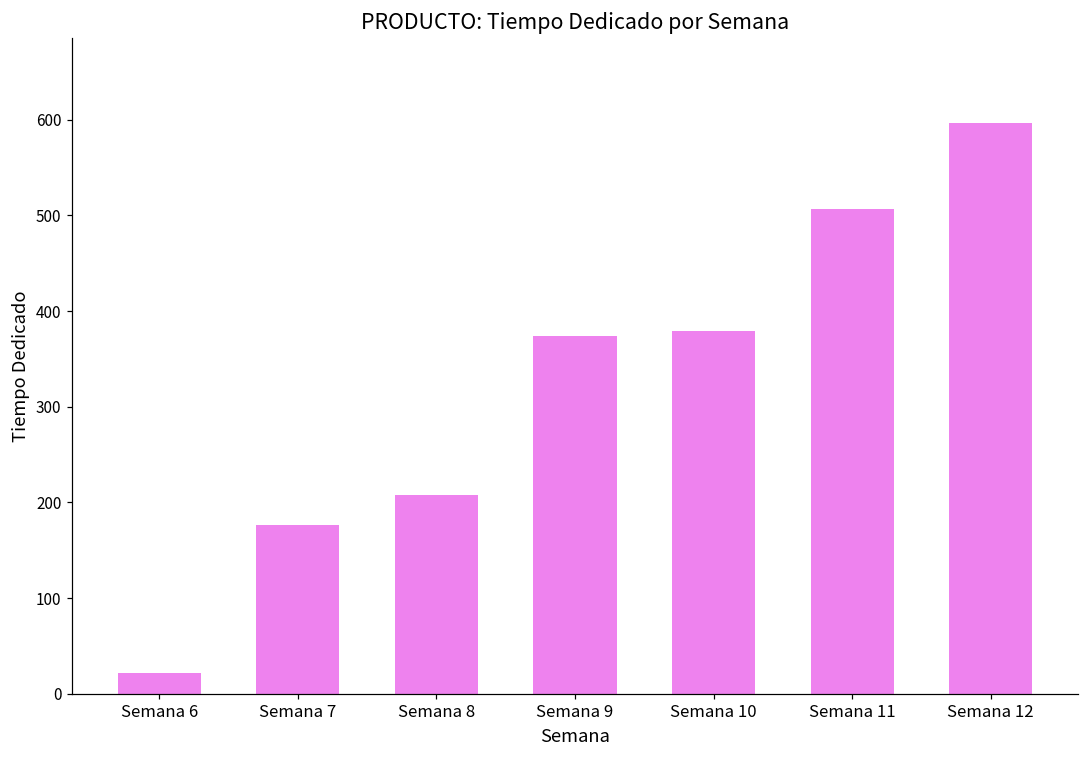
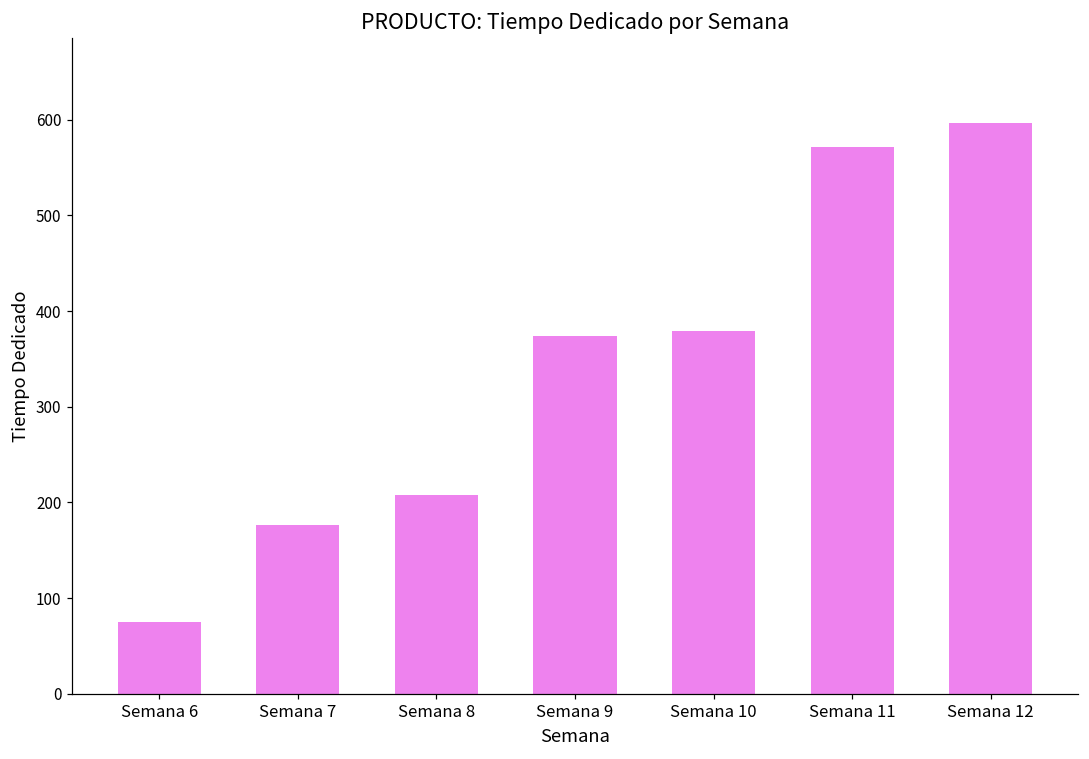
  {
-   "Semana 6": 20,
+   "Semana 6": 80,
    "Semana 7": 180,
    "Semana 8": 210,
    "Semana 9": 370,
    "Semana 10": 380,
-   "Semana 11": 510,
+   "Semana 11": 570,
    "Semana 12": 600
  }
